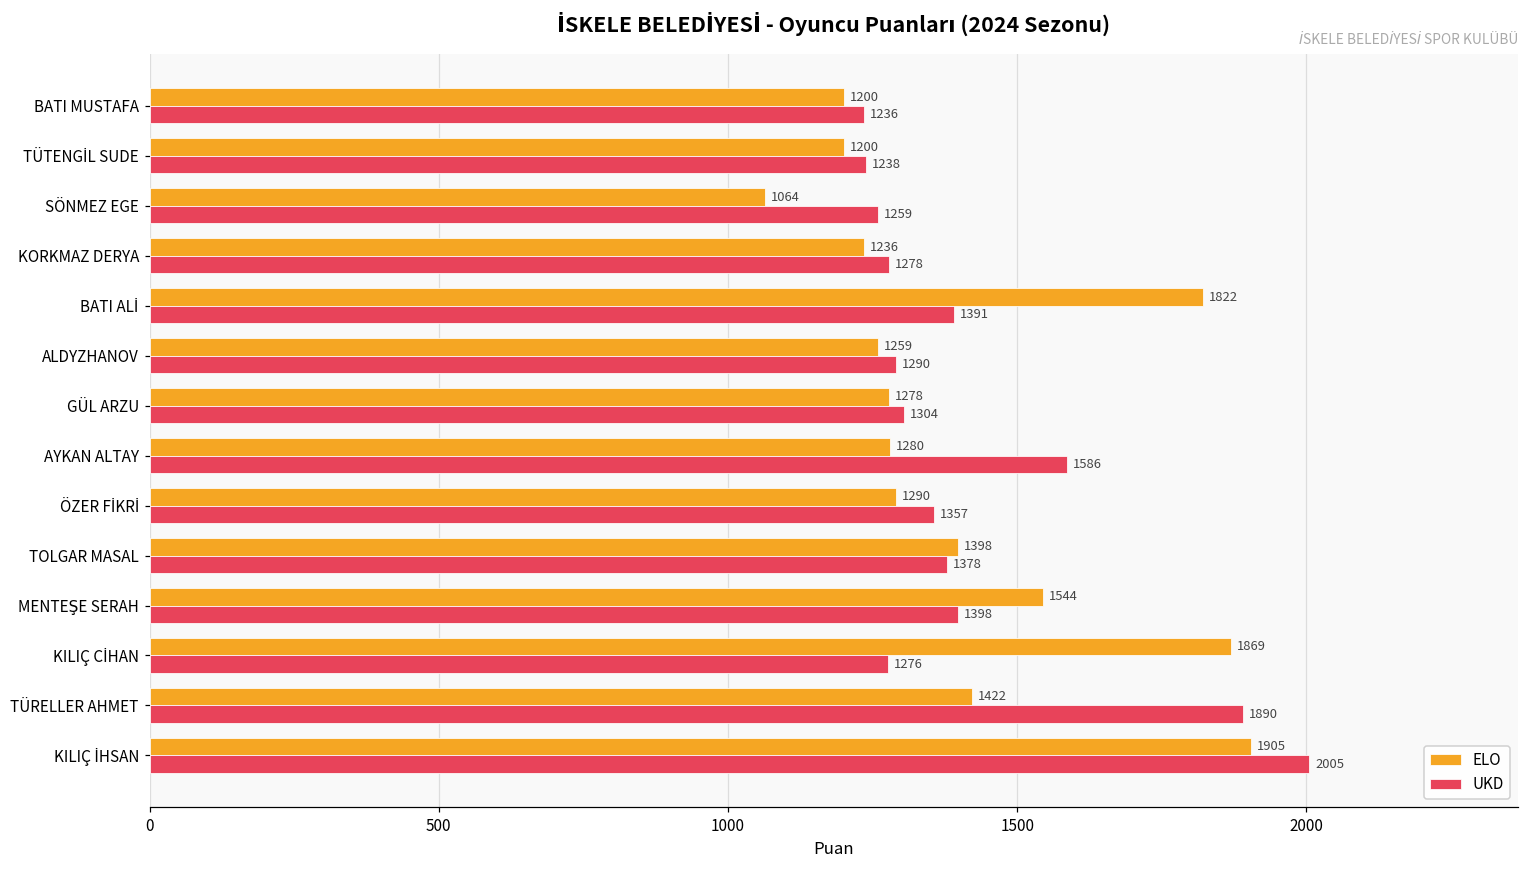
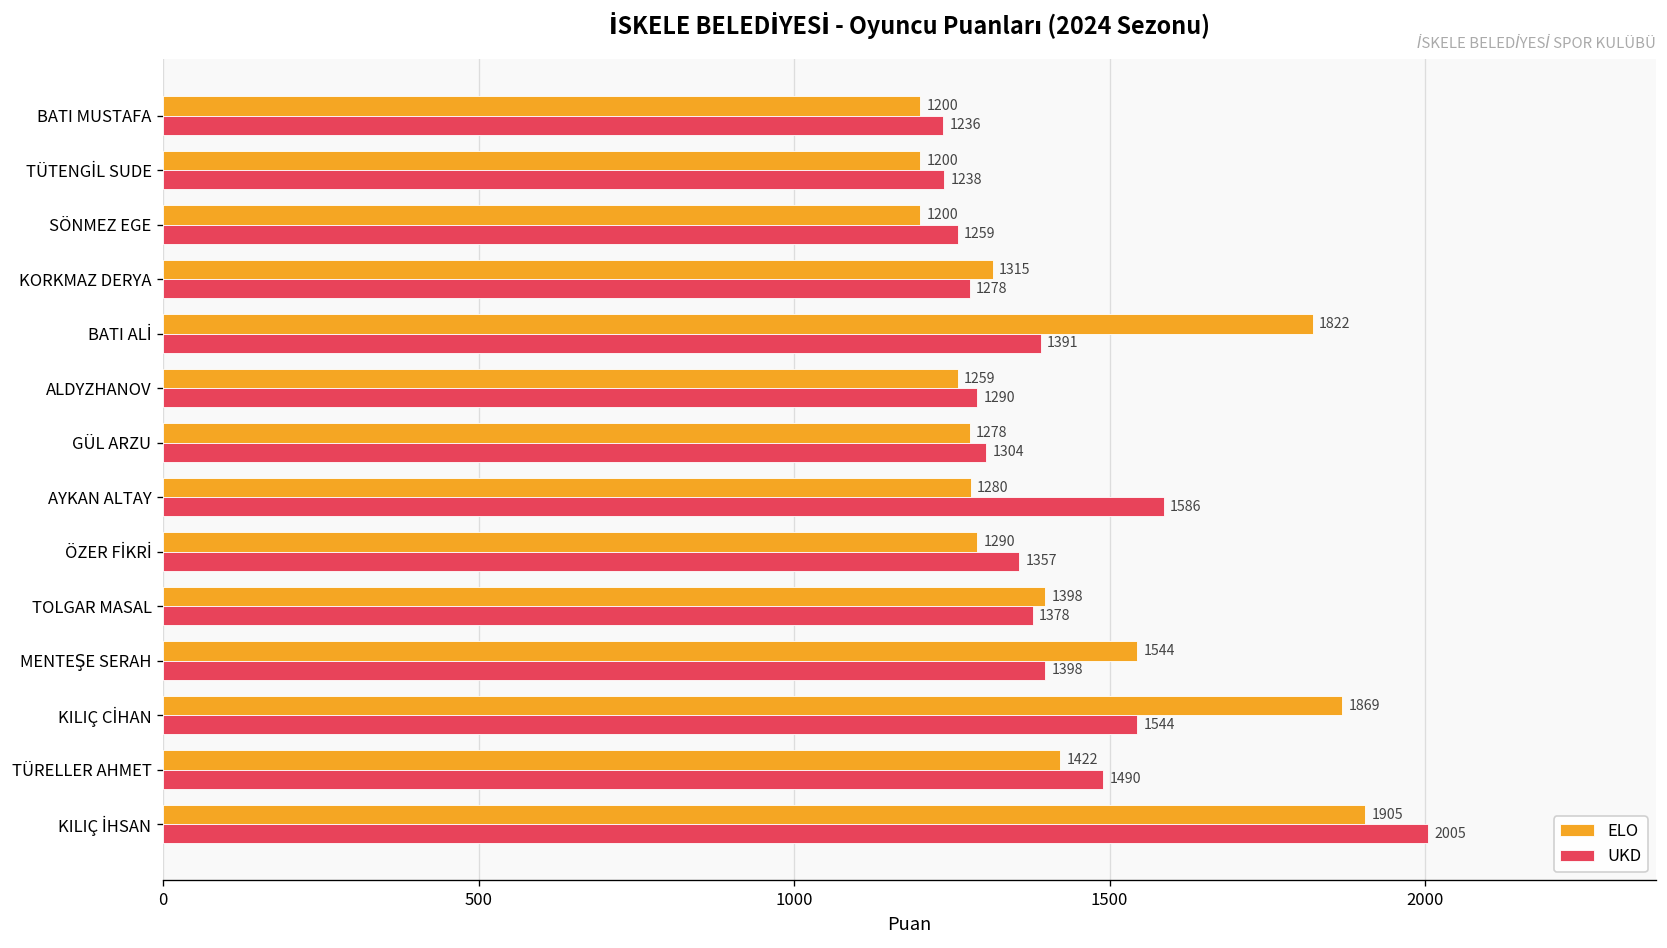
  {
    "ELO": {
      "BATI MUSTAFA": 1200,
      "TÜTENGİL SUDE": 1200,
-     "SÖNMEZ EGE": 1064,
-     "KORKMAZ DERYA": 1236,
+     "SÖNMEZ EGE": 1200,
+     "KORKMAZ DERYA": 1315,
      "BATI ALİ": 1822,
      "ALDYZHANOV": 1259,
      "GÜL ARZU": 1278,
      "AYKAN ALTAY": 1280,
      "ÖZER FİKRİ": 1290,
      "TOLGAR MASAL": 1398,
      "MENTEŞE SERAH": 1544,
      "KILIÇ CİHAN": 1869,
      "TÜRELLER AHMET": 1422,
      "KILIÇ İHSAN": 1905
    },
    "UKD": {
      "BATI MUSTAFA": 1236,
      "TÜTENGİL SUDE": 1238,
      "SÖNMEZ EGE": 1259,
      "KORKMAZ DERYA": 1278,
      "BATI ALİ": 1391,
      "ALDYZHANOV": 1290,
      "GÜL ARZU": 1304,
      "AYKAN ALTAY": 1586,
      "ÖZER FİKRİ": 1357,
      "TOLGAR MASAL": 1378,
      "MENTEŞE SERAH": 1398,
-     "KILIÇ CİHAN": 1276,
-     "TÜRELLER AHMET": 1890,
+     "KILIÇ CİHAN": 1544,
+     "TÜRELLER AHMET": 1490,
      "KILIÇ İHSAN": 2005
    }
  }
